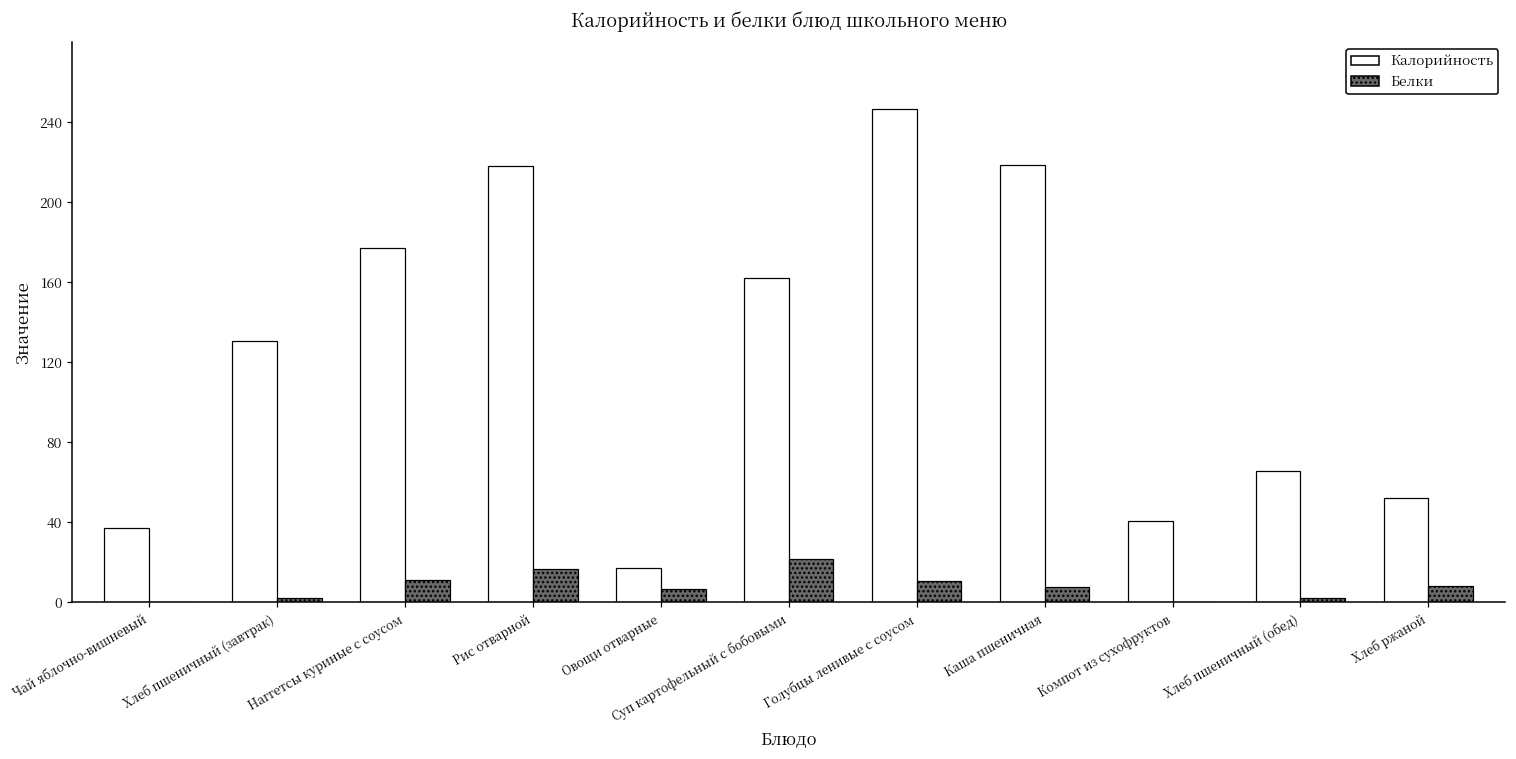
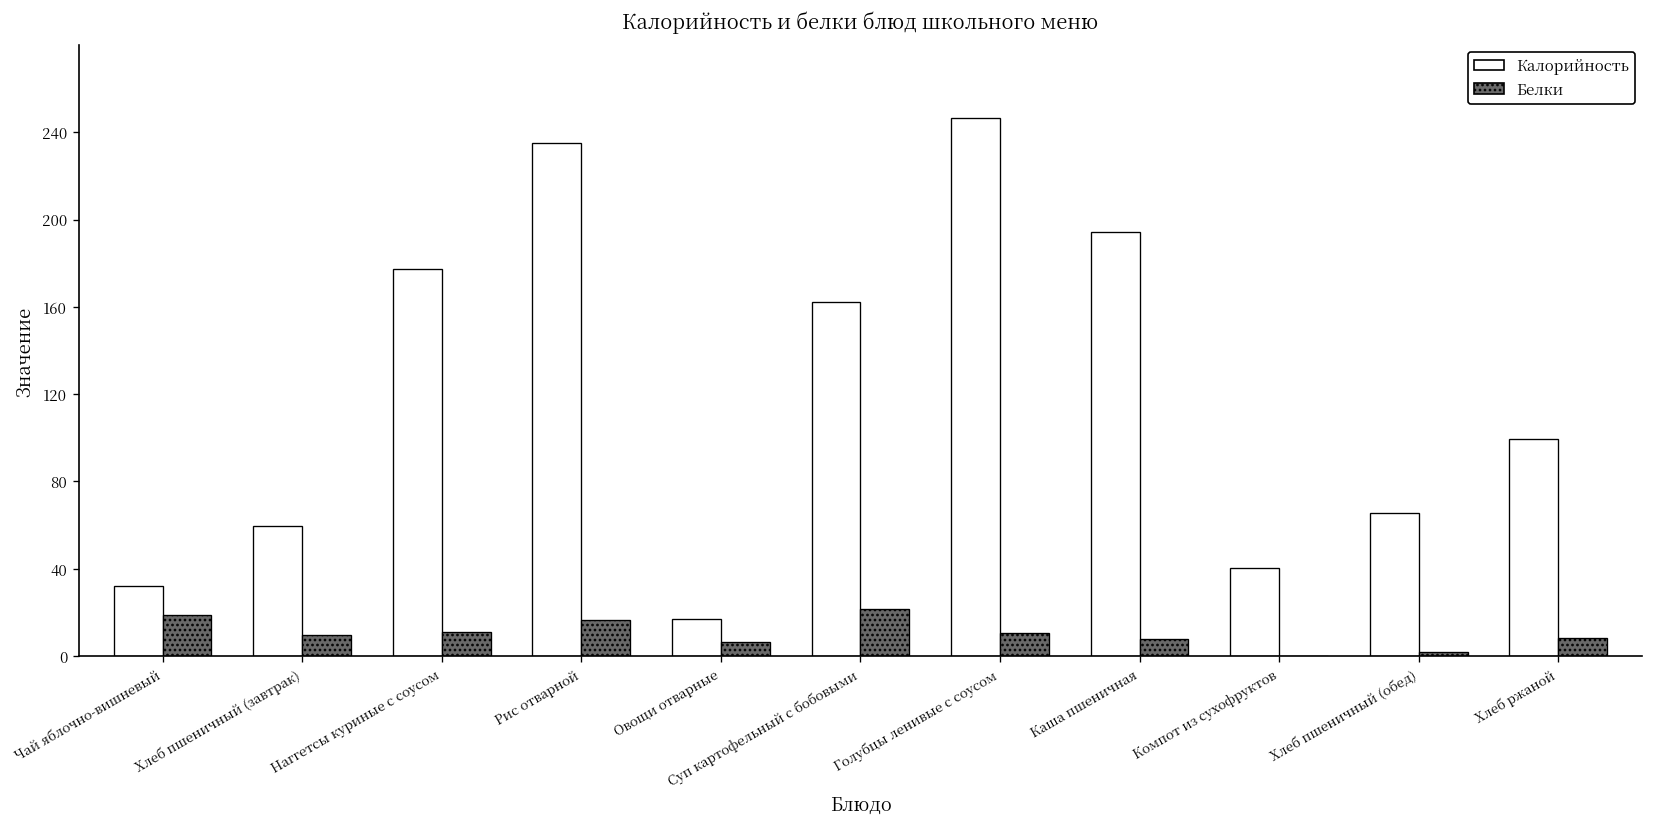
  {
    "Калорийность": {
-     "Чай яблочно-вишневый": 37,
-     "Хлеб пшеничный (завтрак)": 131,
+     "Чай яблочно-вишневый": 32,
+     "Хлеб пшеничный (завтрак)": 60,
      "Наггетсы куриные с соусом": 177,
-     "Рис отварной": 218,
+     "Рис отварной": 235,
      "Овощи отварные": 17,
      "Суп картофельный с бобовыми": 162,
      "Голубцы ленивые с соусом": 246,
-     "Каша пшеничная": 219,
+     "Каша пшеничная": 194,
      "Компот из сухофруктов": 40,
      "Хлеб пшеничный (обед)": 66,
-     "Хлеб ржаной": 52
+     "Хлеб ржаной": 99
    },
    "Белки": {
-     "Чай яблочно-вишневый": 0,
-     "Хлеб пшеничный (завтрак)": 2,
+     "Чай яблочно-вишневый": 19,
+     "Хлеб пшеничный (завтрак)": 10,
      "Наггетсы куриные с соусом": 11,
      "Рис отварной": 17,
      "Овощи отварные": 7,
      "Суп картофельный с бобовыми": 21,
      "Голубцы ленивые с соусом": 11,
      "Каша пшеничная": 8,
      "Хлеб пшеничный (обед)": 2,
      "Хлеб ржаной": 8
    }
  }
